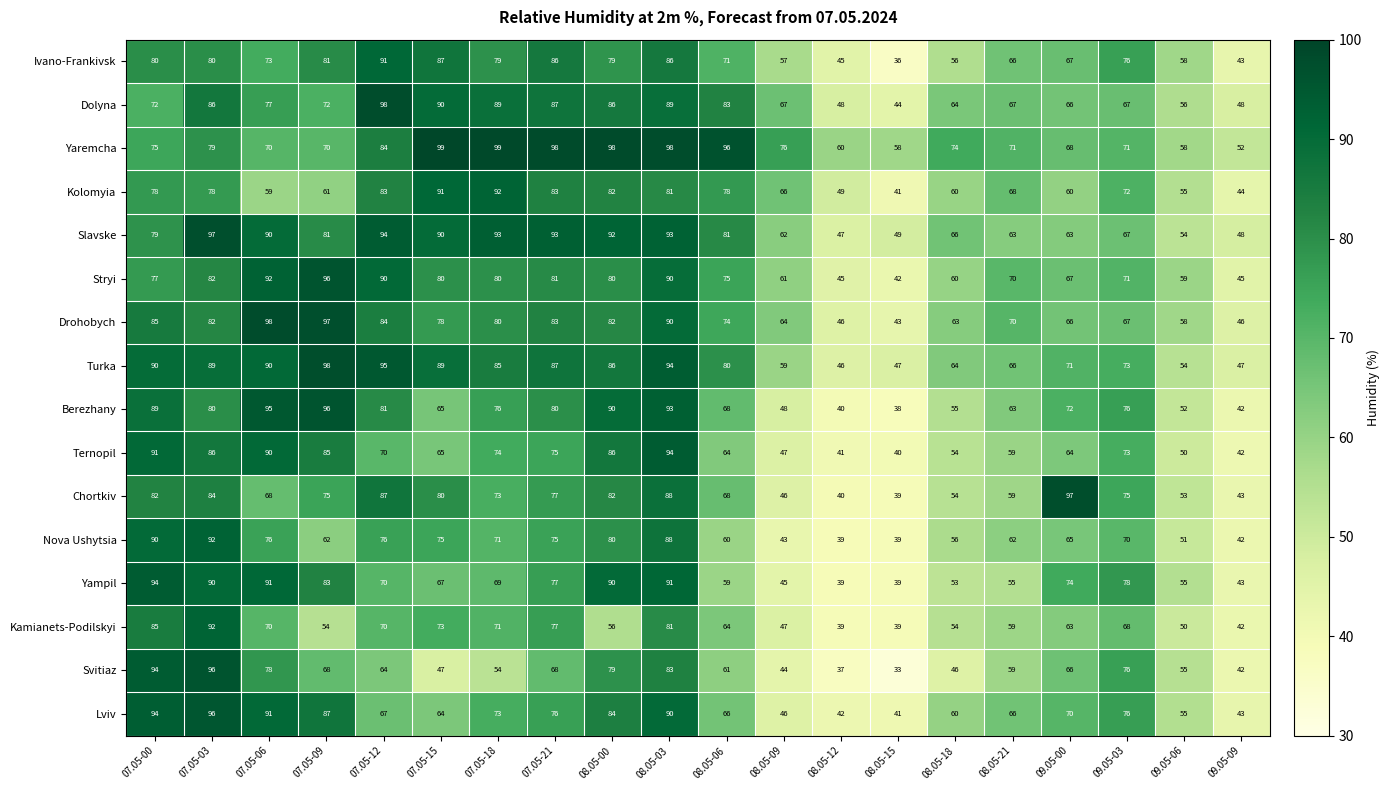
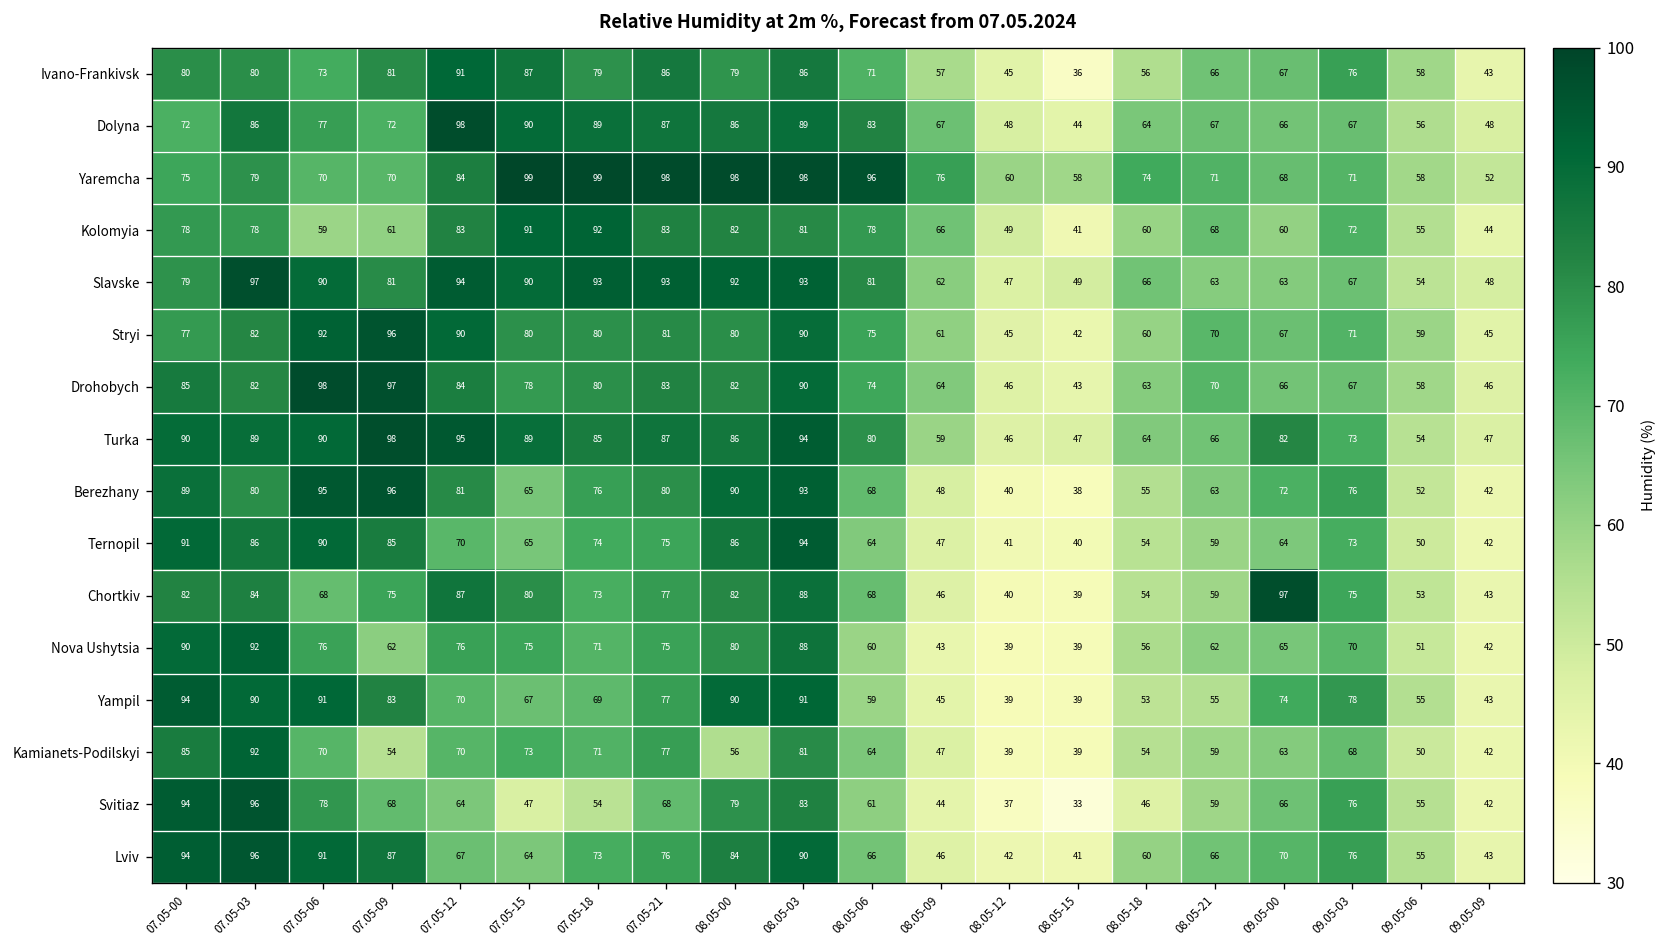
  {
    "Turka": {
      "07.05-00": 90,
      "07.05-03": 89,
      "07.05-06": 90,
      "07.05-09": 98,
      "07.05-12": 95,
      "07.05-15": 89,
      "07.05-18": 85,
      "07.05-21": 87,
      "08.05-00": 86,
      "08.05-03": 94,
      "08.05-06": 80,
      "08.05-09": 59,
      "08.05-12": 46,
      "08.05-15": 47,
      "08.05-18": 64,
      "08.05-21": 66,
-     "09.05-00": 71,
+     "09.05-00": 82,
      "09.05-03": 73,
      "09.05-06": 54,
      "09.05-09": 47
    }
  }
